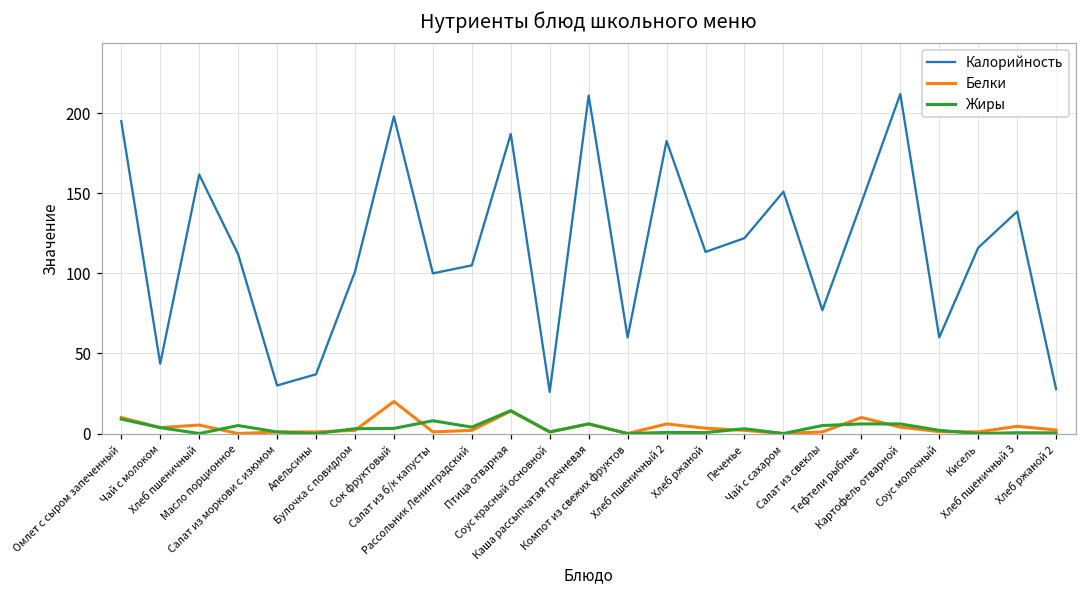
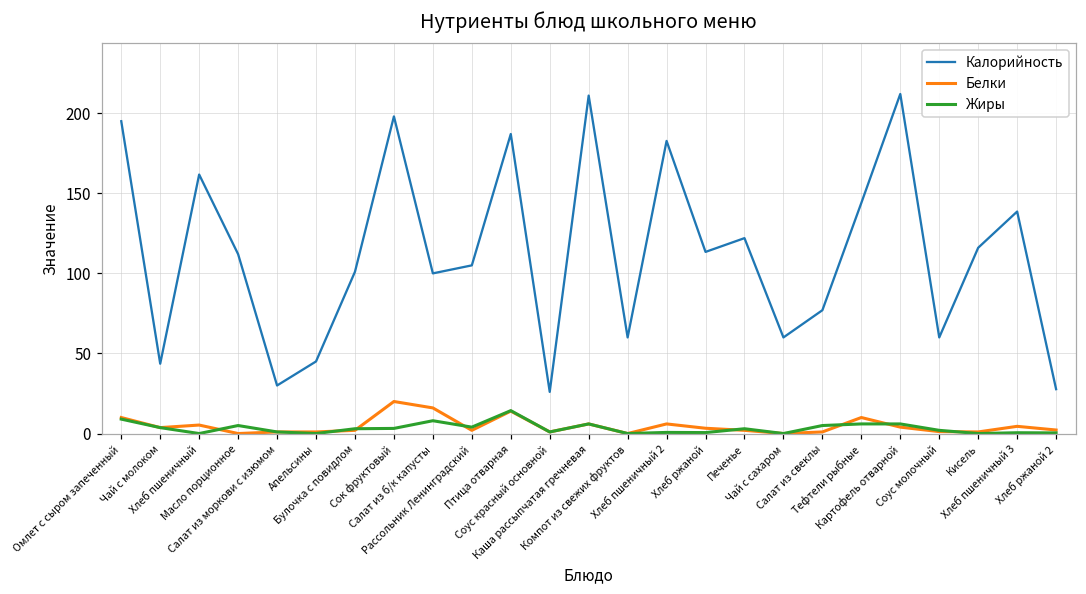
  {
    "Калорийность": {
      "Омлет с сыром запеченный": 195,
      "Чай с молоком": 44,
      "Хлеб пшеничный": 162,
      "Масло порционное": 112,
      "Салат из моркови с изюмом": 30,
-     "Апельсины": 37,
+     "Апельсины": 45,
      "Булочка с повидлом": 101,
      "Сок фруктовый": 198,
      "Салат из б/к капусты": 100,
      "Рассольник Ленинградский": 105,
      "Птица отварная": 187,
      "Соус красный основной": 26,
      "Каша рассыпчатая гречневая": 211,
      "Компот из свежих фруктов": 60,
      "Хлеб пшеничный 2": 183,
      "Хлеб ржаной": 113,
      "Печенье": 122,
-     "Чай с сахаром": 151,
+     "Чай с сахаром": 60,
      "Салат из свеклы": 77,
      "Тефтели рыбные": 144,
      "Картофель отварной": 212,
      "Соус молочный": 60,
      "Кисель": 116,
      "Хлеб пшеничный 3": 139,
      "Хлеб ржаной 2": 28
    },
    "Белки": {
      "Хлеб пшеничный": 5,
      "Масло порционное": 0,
      "Сок фруктовый": 20,
-     "Салат из б/к капусты": 1,
+     "Салат из б/к капусты": 16,
      "Рассольник Ленинградский": 2,
      "Хлеб пшеничный 2": 6,
      "Хлеб ржаной": 3,
      "Салат из свеклы": 1,
      "Тефтели рыбные": 10,
      "Картофель отварной": 4,
      "Хлеб пшеничный 3": 5,
      "Хлеб ржаной 2": 2
    },
    "Жиры": {
      "Хлеб пшеничный": 0,
      "Масло порционное": 5,
      "Сок фруктовый": 3,
      "Салат из б/к капусты": 8,
      "Рассольник Ленинградский": 4,
      "Хлеб пшеничный 2": 1,
      "Хлеб ржаной": 1,
      "Салат из свеклы": 5,
      "Тефтели рыбные": 6,
      "Картофель отварной": 6,
      "Хлеб пшеничный 3": 1,
      "Хлеб ржаной 2": 0
    }
  }
